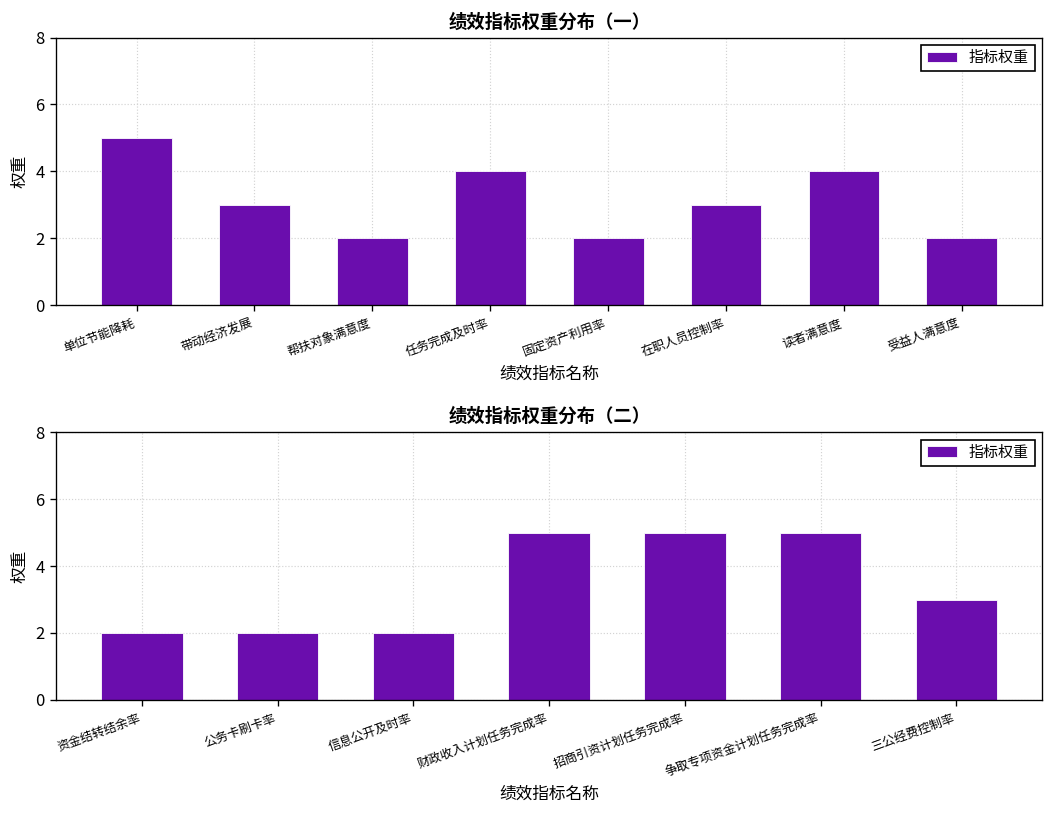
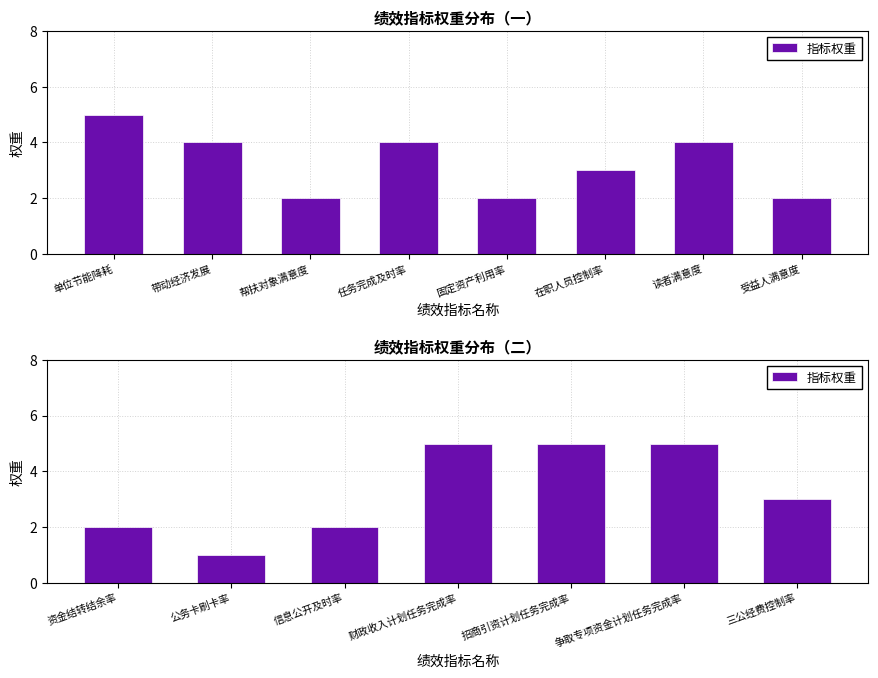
  {
    "绩效指标权重分布（一）": {
      "单位节能降耗": 5,
-     "带动经济发展": 3,
+     "带动经济发展": 4,
      "帮扶对象满意度": 2,
      "任务完成及时率": 4,
      "固定资产利用率": 2,
      "在职人员控制率": 3,
      "读者满意度": 4,
      "受益人满意度": 2
    },
    "绩效指标权重分布（二）": {
      "资金结转结余率": 2,
-     "公务卡刷卡率": 2,
+     "公务卡刷卡率": 1,
      "信息公开及时率": 2,
      "财政收入计划任务完成率": 5,
      "招商引资计划任务完成率": 5,
      "争取专项资金计划任务完成率": 5,
      "三公经费控制率": 3
    }
  }
